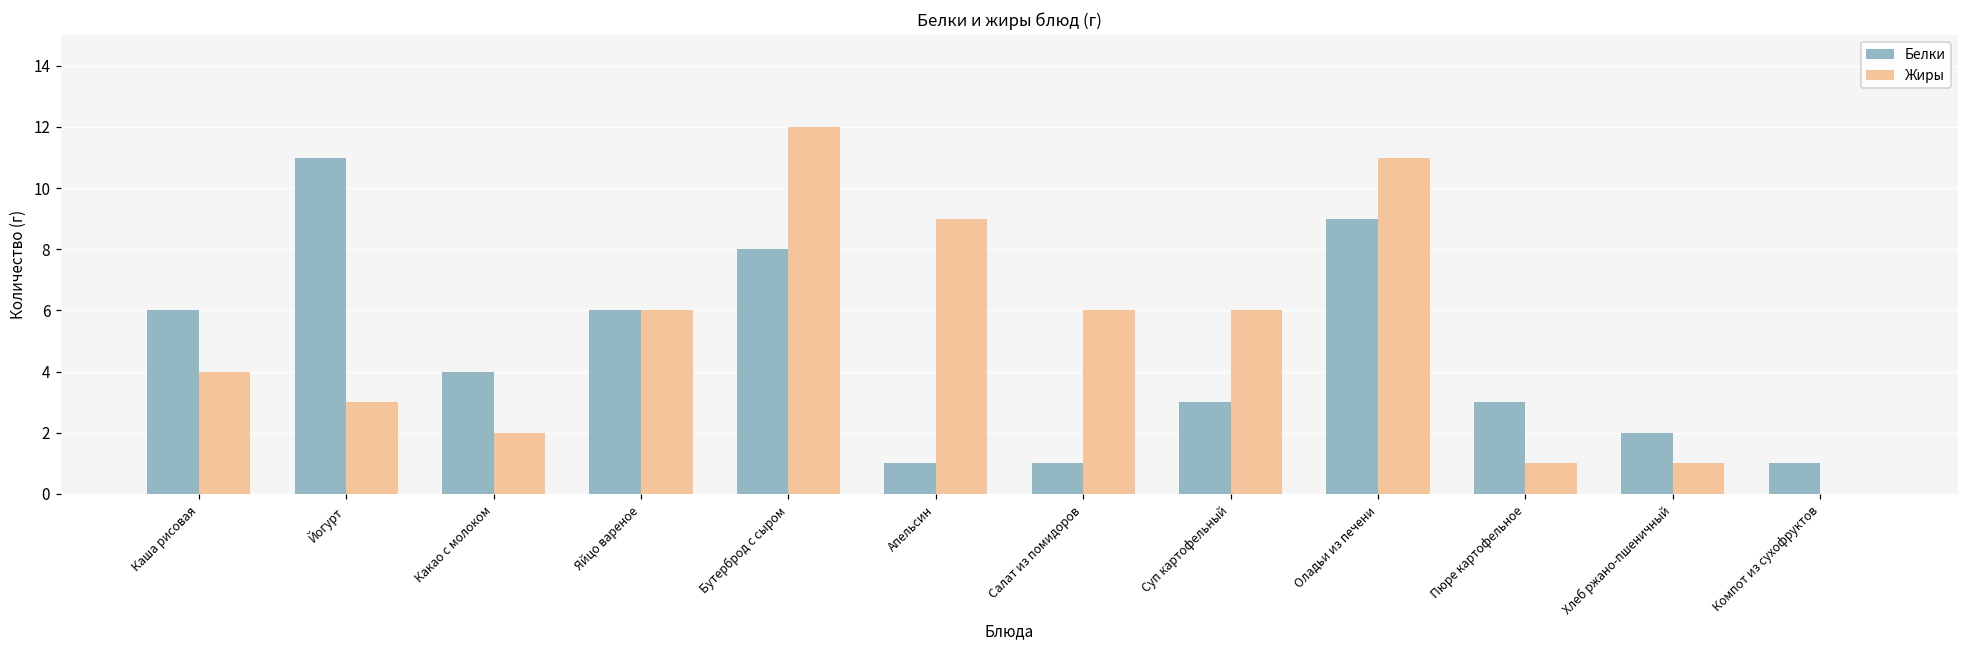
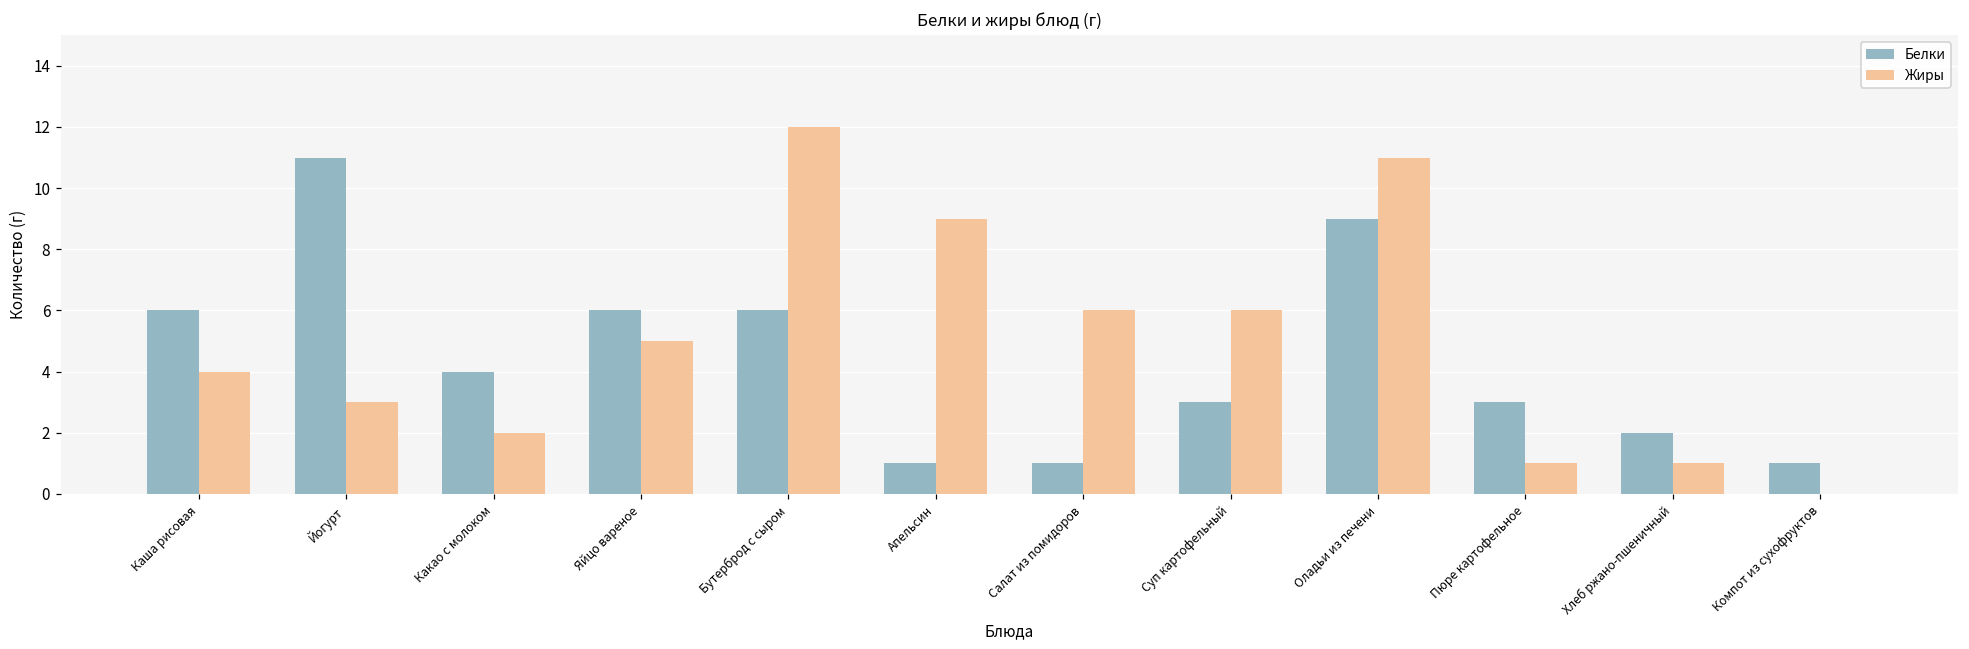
  {
    "Белки": {
      "Каша рисовая": 6,
      "Йогурт": 11,
      "Какао с молоком": 4,
      "Яйцо вареное": 6,
-     "Бутерброд с сыром": 8,
+     "Бутерброд с сыром": 6,
      "Апельсин": 1,
      "Салат из помидоров": 1,
      "Суп картофельный": 3,
      "Оладьи из печени": 9,
      "Пюре картофельное": 3,
      "Хлеб ржано-пшеничный": 2,
      "Компот из сухофруктов": 1
    },
    "Жиры": {
      "Каша рисовая": 4,
      "Йогурт": 3,
      "Какао с молоком": 2,
-     "Яйцо вареное": 6,
+     "Яйцо вареное": 5,
      "Бутерброд с сыром": 12,
      "Апельсин": 9,
      "Салат из помидоров": 6,
      "Суп картофельный": 6,
      "Оладьи из печени": 11,
      "Пюре картофельное": 1,
      "Хлеб ржано-пшеничный": 1,
      "Компот из сухофруктов": 0
    }
  }
